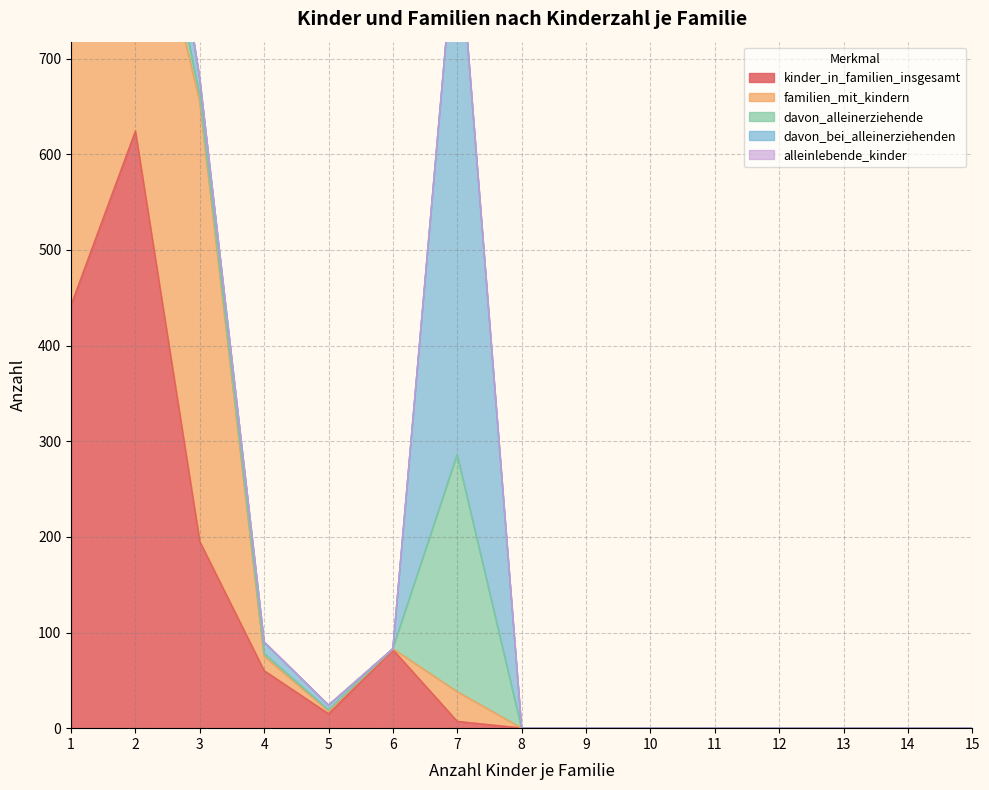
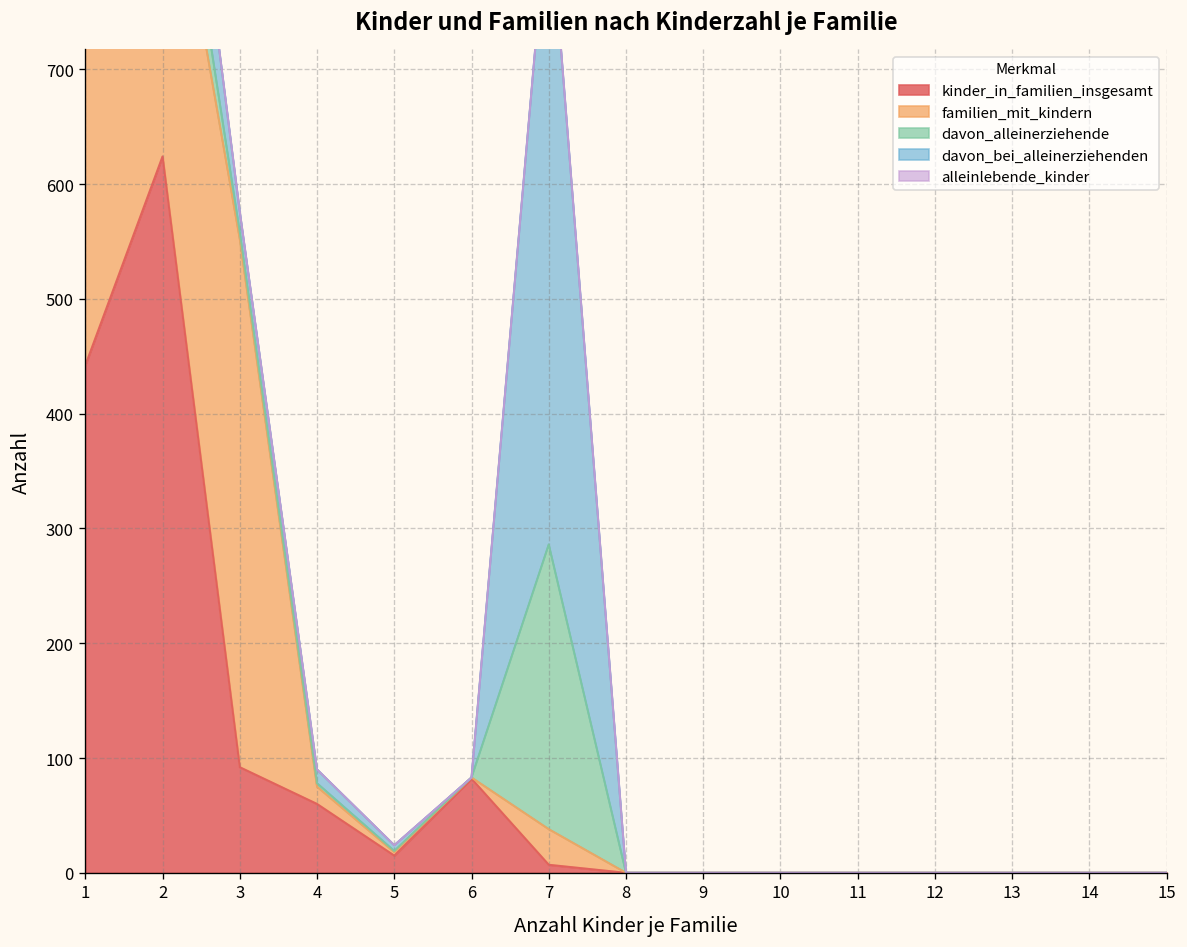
  {
    "kinder_in_familien_insgesamt": {
      "1": 440,
      "2": 620,
-     "3": 200,
+     "3": 90,
      "4": 60,
      "5": 20,
      "7": 10
    },
    "familien_mit_kindern": {
      "3": 460,
      "4": 20,
      "7": 30
    },
    "davon_alleinerziehende": {
      "3": 10,
      "4": 0,
      "7": 250
    }
  }
